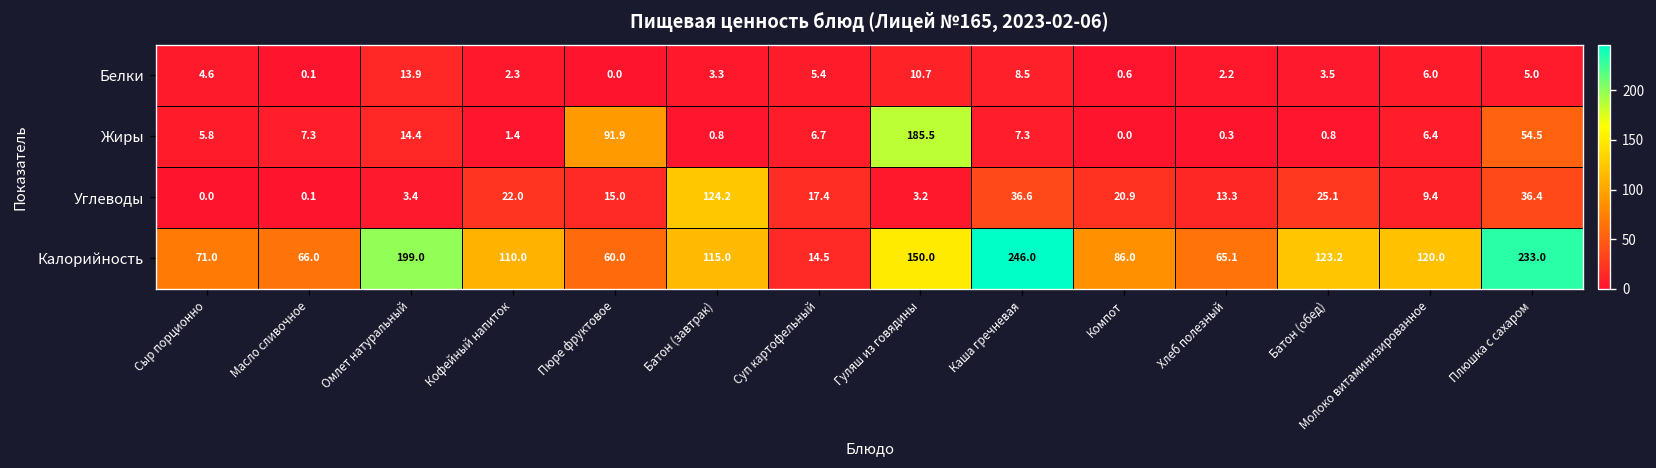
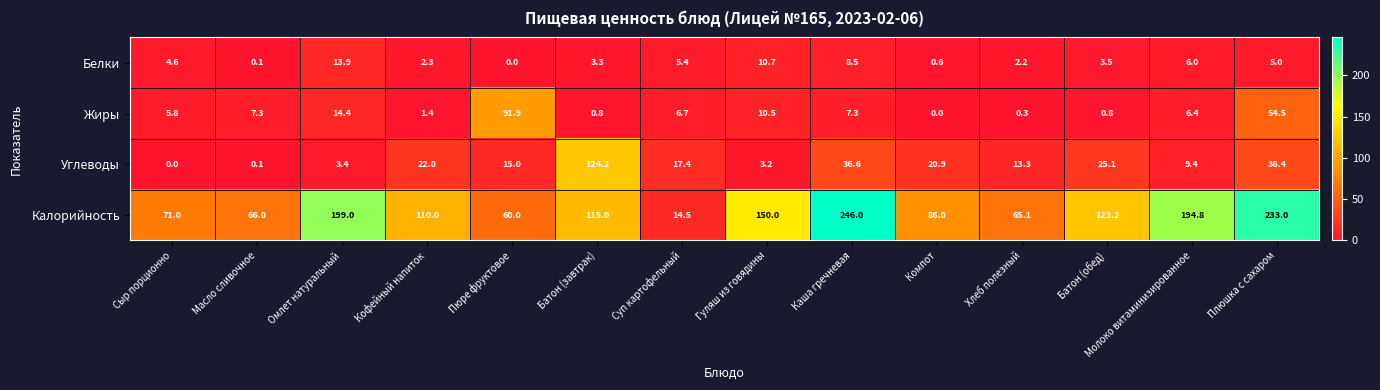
  {
    "Белки": {
      "Сыр порционно": 4.6,
      "Масло сливочное": 0.1,
      "Омлет натуральный": 13.9,
      "Кофейный напиток": 2.3,
      "Пюре фруктовое": 0.0,
      "Батон (завтрак)": 3.3,
      "Суп картофельный": 5.4,
      "Гуляш из говядины": 10.7,
      "Каша гречневая": 8.5,
      "Компот": 0.6,
      "Хлеб полезный": 2.2,
      "Батон (обед)": 3.5,
      "Молоко витаминизированное": 6.0,
      "Плюшка с сахаром": 5.0
    },
    "Жиры": {
      "Сыр порционно": 5.8,
      "Масло сливочное": 7.3,
      "Омлет натуральный": 14.4,
      "Кофейный напиток": 1.4,
      "Пюре фруктовое": 91.9,
      "Батон (завтрак)": 0.8,
      "Суп картофельный": 6.7,
-     "Гуляш из говядины": 185.5,
+     "Гуляш из говядины": 10.5,
      "Каша гречневая": 7.3,
      "Компот": 0.0,
      "Хлеб полезный": 0.3,
      "Батон (обед)": 0.8,
      "Молоко витаминизированное": 6.4,
      "Плюшка с сахаром": 54.5
    },
    "Углеводы": {
      "Сыр порционно": 0.0,
      "Масло сливочное": 0.1,
      "Омлет натуральный": 3.4,
      "Кофейный напиток": 22.0,
      "Пюре фруктовое": 15.0,
      "Батон (завтрак)": 124.2,
      "Суп картофельный": 17.4,
      "Гуляш из говядины": 3.2,
      "Каша гречневая": 36.6,
      "Компот": 20.9,
      "Хлеб полезный": 13.3,
      "Батон (обед)": 25.1,
      "Молоко витаминизированное": 9.4,
      "Плюшка с сахаром": 36.4
    },
    "Калорийность": {
      "Сыр порционно": 71.0,
      "Масло сливочное": 66.0,
      "Омлет натуральный": 199.0,
      "Кофейный напиток": 110.0,
      "Пюре фруктовое": 60.0,
      "Батон (завтрак)": 115.0,
      "Суп картофельный": 14.5,
      "Гуляш из говядины": 150.0,
      "Каша гречневая": 246.0,
      "Компот": 86.0,
      "Хлеб полезный": 65.1,
      "Батон (обед)": 123.2,
-     "Молоко витаминизированное": 120.0,
+     "Молоко витаминизированное": 194.8,
      "Плюшка с сахаром": 233.0
    }
  }
